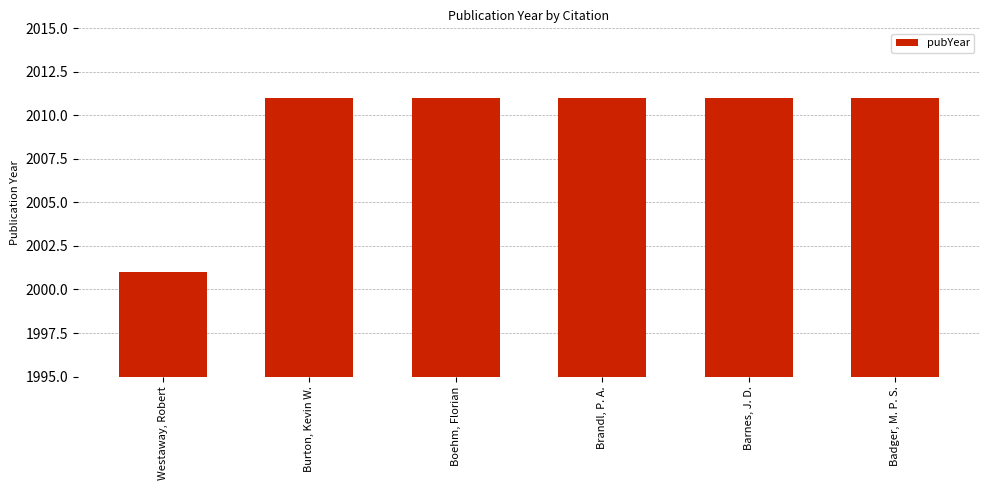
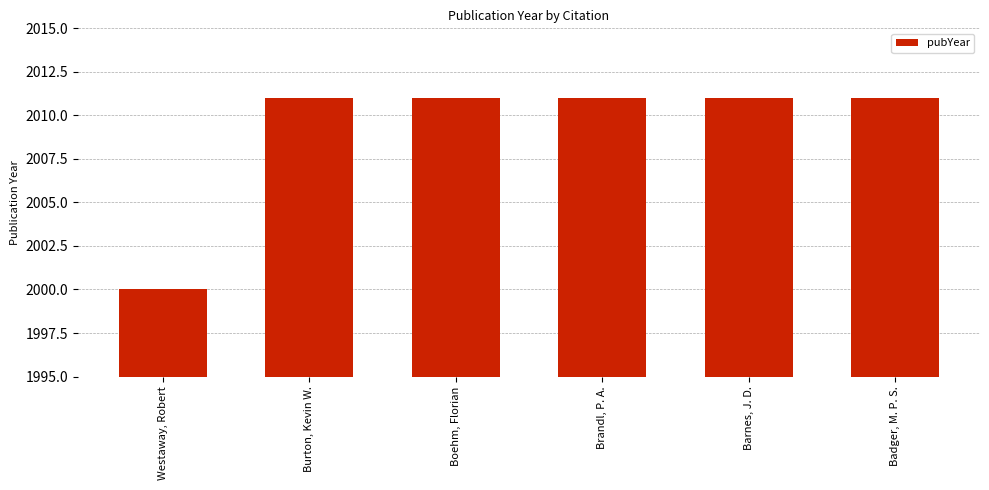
  {
-   "Westaway, Robert": 2001,
+   "Westaway, Robert": 2000,
    "Burton, Kevin W.": 2011,
    "Boehm, Florian": 2011,
    "Brandl, P. A.": 2011,
    "Barnes, J. D.": 2011,
    "Badger, M. P. S.": 2011
  }
